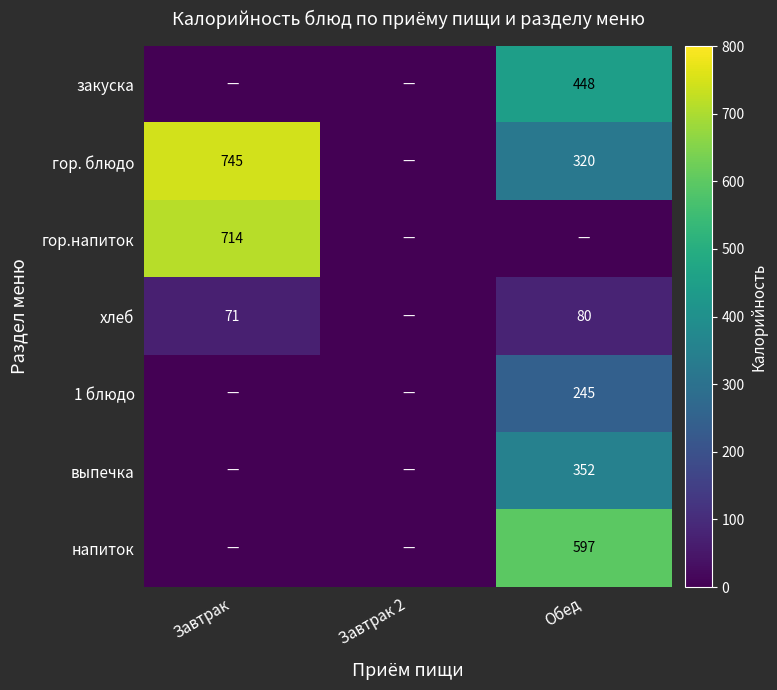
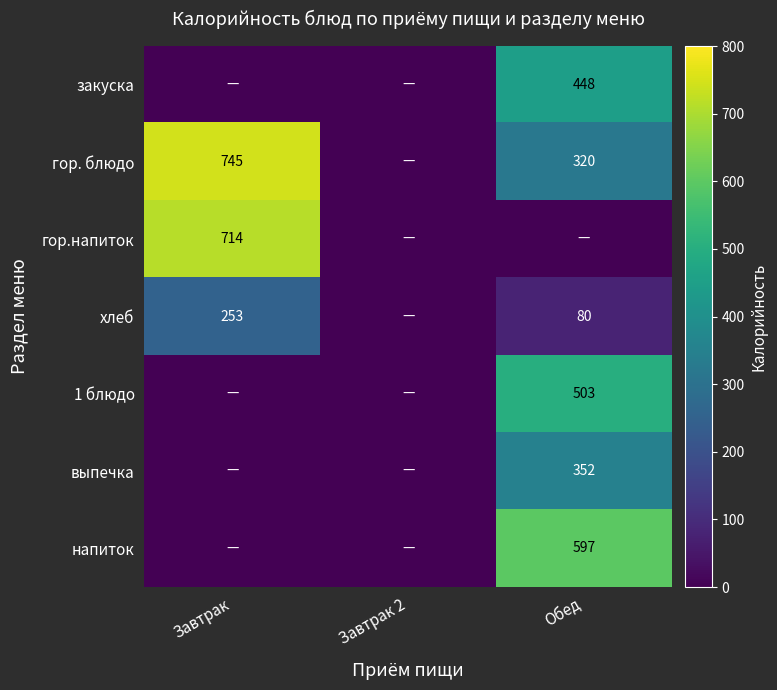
  {
    "закуска": {
      "Обед": 448
    },
    "гор. блюдо": {
      "Завтрак": 745,
      "Обед": 320
    },
    "гор.напиток": {
      "Завтрак": 714
    },
    "хлеб": {
-     "Завтрак": 71,
+     "Завтрак": 253,
      "Обед": 80
    },
    "1 блюдо": {
-     "Обед": 245
+     "Обед": 503
    },
    "выпечка": {
      "Обед": 352
    },
    "напиток": {
      "Обед": 597
    }
  }
